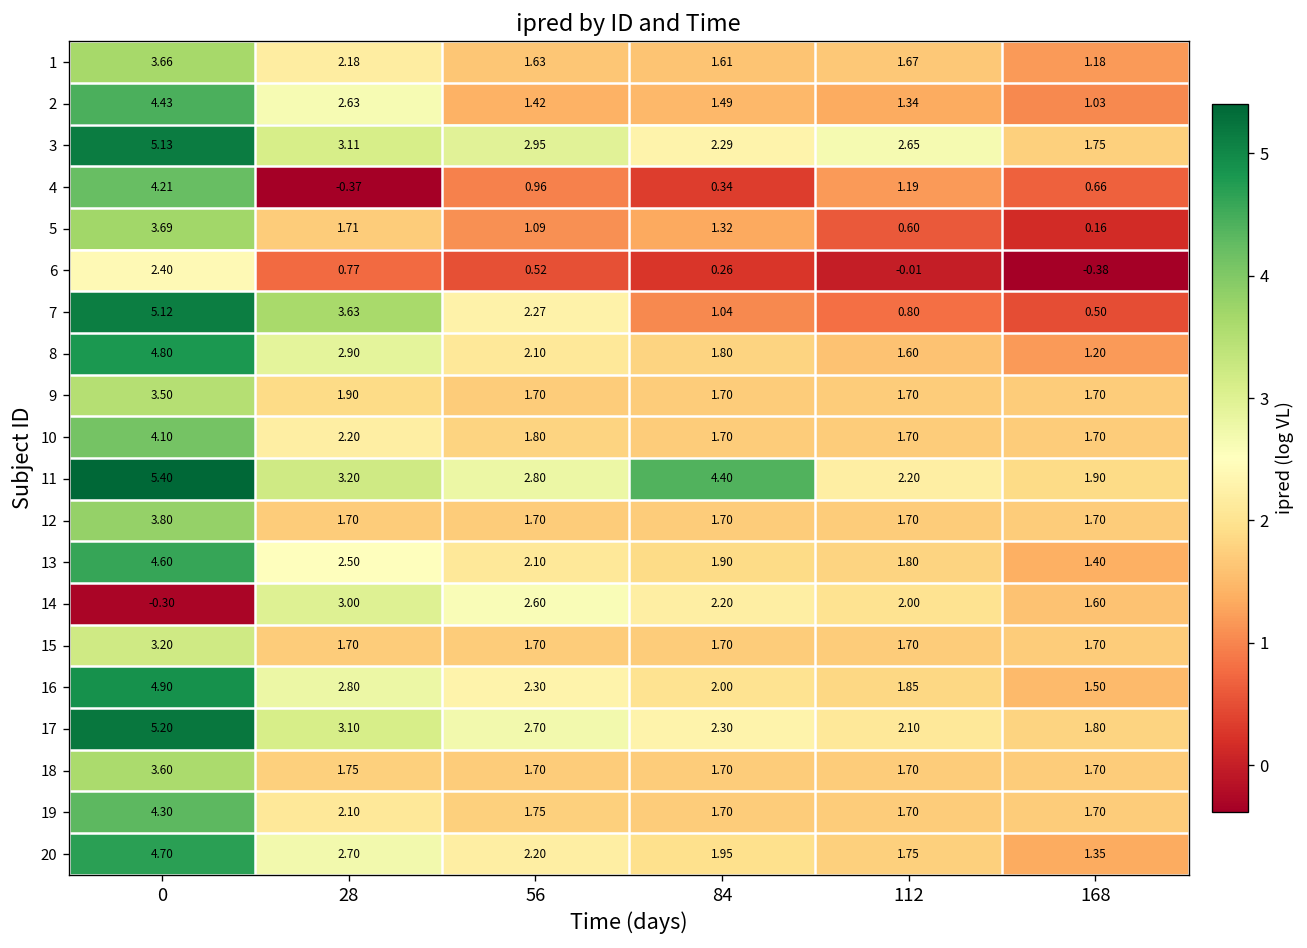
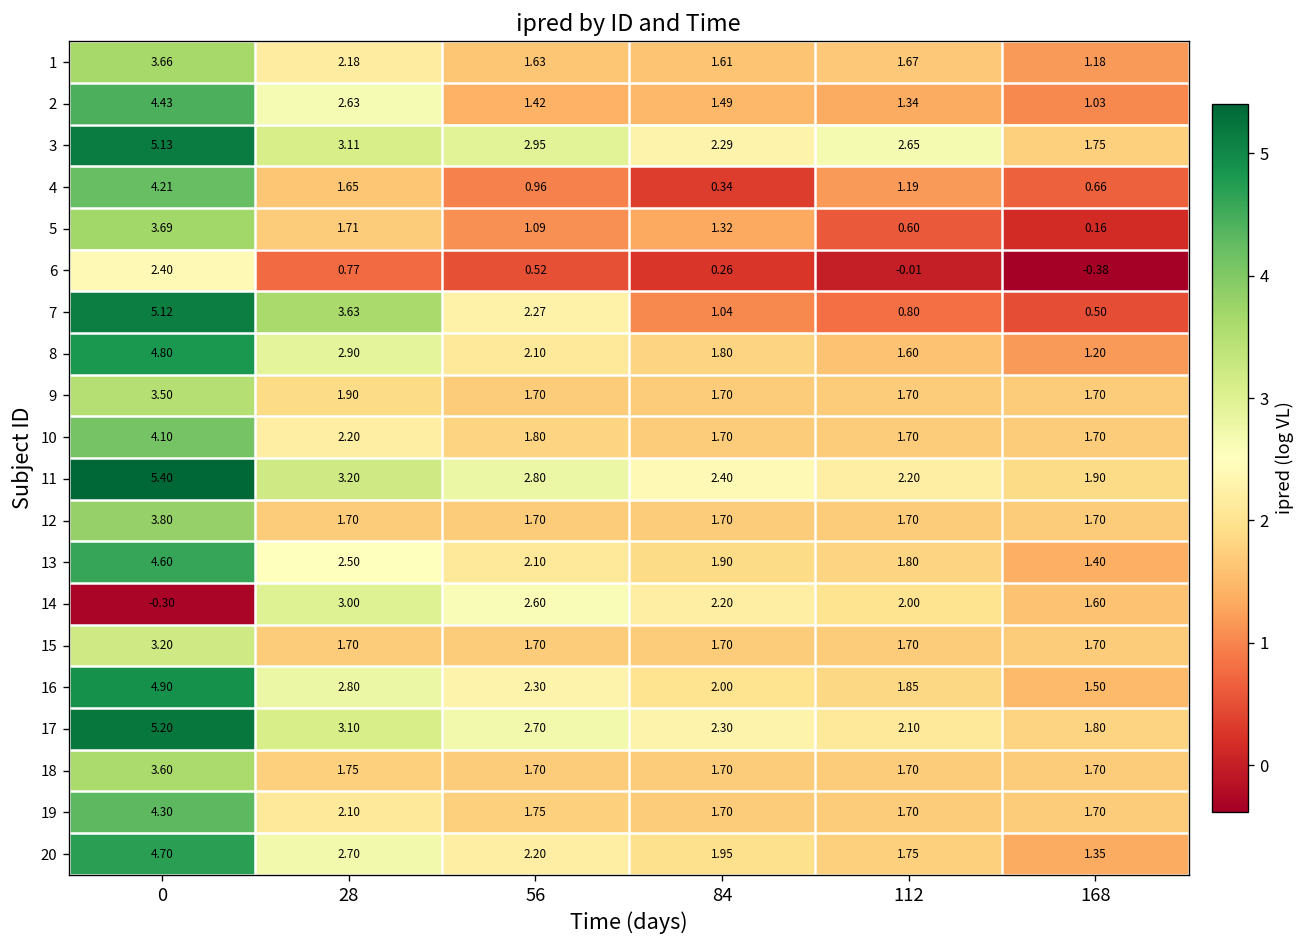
  {
    "1": {
      "0": 3.66,
      "28": 2.18,
      "56": 1.63,
      "84": 1.61,
      "112": 1.67,
      "168": 1.18
    },
    "2": {
      "0": 4.43,
      "28": 2.63,
      "56": 1.42,
      "84": 1.49,
      "112": 1.34,
      "168": 1.03
    },
    "3": {
      "0": 5.13,
      "28": 3.11,
      "56": 2.95,
      "84": 2.29,
      "112": 2.65,
      "168": 1.75
    },
    "4": {
      "0": 4.21,
-     "28": -0.37,
+     "28": 1.65,
      "56": 0.96,
      "84": 0.34,
      "112": 1.19,
      "168": 0.66
    },
    "5": {
      "0": 3.69,
      "28": 1.71,
      "56": 1.09,
      "84": 1.32,
      "112": 0.60,
      "168": 0.16
    },
    "6": {
      "0": 2.40,
      "28": 0.77,
      "56": 0.52,
      "84": 0.26,
      "112": -0.01,
      "168": -0.38
    },
    "7": {
      "0": 5.12,
      "28": 3.63,
      "56": 2.27,
      "84": 1.04,
      "112": 0.80,
      "168": 0.50
    },
    "8": {
      "0": 4.80,
      "28": 2.90,
      "56": 2.10,
      "84": 1.80,
      "112": 1.60,
      "168": 1.20
    },
    "9": {
      "0": 3.50,
      "28": 1.90,
      "56": 1.70,
      "84": 1.70,
      "112": 1.70,
      "168": 1.70
    },
    "10": {
      "0": 4.10,
      "28": 2.20,
      "56": 1.80,
      "84": 1.70,
      "112": 1.70,
      "168": 1.70
    },
    "11": {
      "0": 5.40,
      "28": 3.20,
      "56": 2.80,
-     "84": 4.40,
+     "84": 2.40,
      "112": 2.20,
      "168": 1.90
    },
    "12": {
      "0": 3.80,
      "28": 1.70,
      "56": 1.70,
      "84": 1.70,
      "112": 1.70,
      "168": 1.70
    },
    "13": {
      "0": 4.60,
      "28": 2.50,
      "56": 2.10,
      "84": 1.90,
      "112": 1.80,
      "168": 1.40
    },
    "14": {
      "0": -0.30,
      "28": 3.00,
      "56": 2.60,
      "84": 2.20,
      "112": 2.00,
      "168": 1.60
    },
    "15": {
      "0": 3.20,
      "28": 1.70,
      "56": 1.70,
      "84": 1.70,
      "112": 1.70,
      "168": 1.70
    },
    "16": {
      "0": 4.90,
      "28": 2.80,
      "56": 2.30,
      "84": 2.00,
      "112": 1.85,
      "168": 1.50
    },
    "17": {
      "0": 5.20,
      "28": 3.10,
      "56": 2.70,
      "84": 2.30,
      "112": 2.10,
      "168": 1.80
    },
    "18": {
      "0": 3.60,
      "28": 1.75,
      "56": 1.70,
      "84": 1.70,
      "112": 1.70,
      "168": 1.70
    },
    "19": {
      "0": 4.30,
      "28": 2.10,
      "56": 1.75,
      "84": 1.70,
      "112": 1.70,
      "168": 1.70
    },
    "20": {
      "0": 4.70,
      "28": 2.70,
      "56": 2.20,
      "84": 1.95,
      "112": 1.75,
      "168": 1.35
    }
  }
